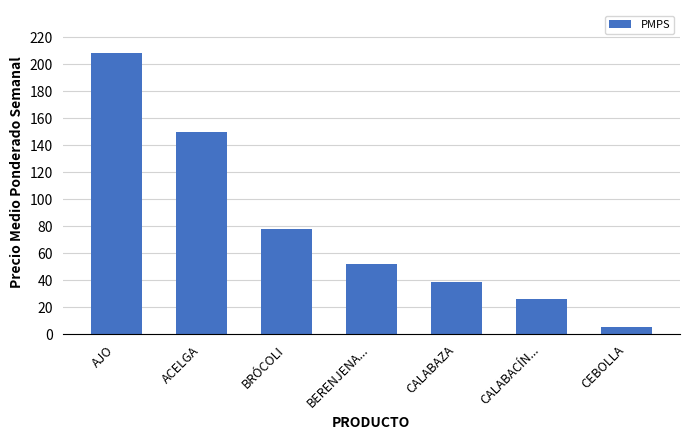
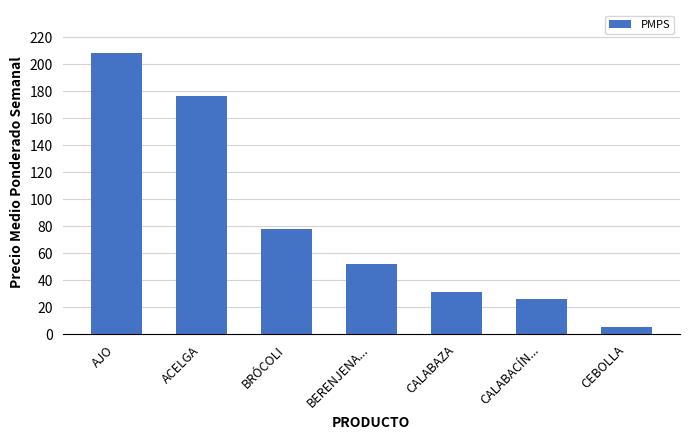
  {
    "AJO": 208,
-   "ACELGA": 150,
+   "ACELGA": 177,
    "BRÓCOLI": 78,
    "BERENJENA...": 52,
-   "CALABAZA": 39,
+   "CALABAZA": 32,
    "CALABACÍN...": 26,
    "CEBOLLA": 5
  }
